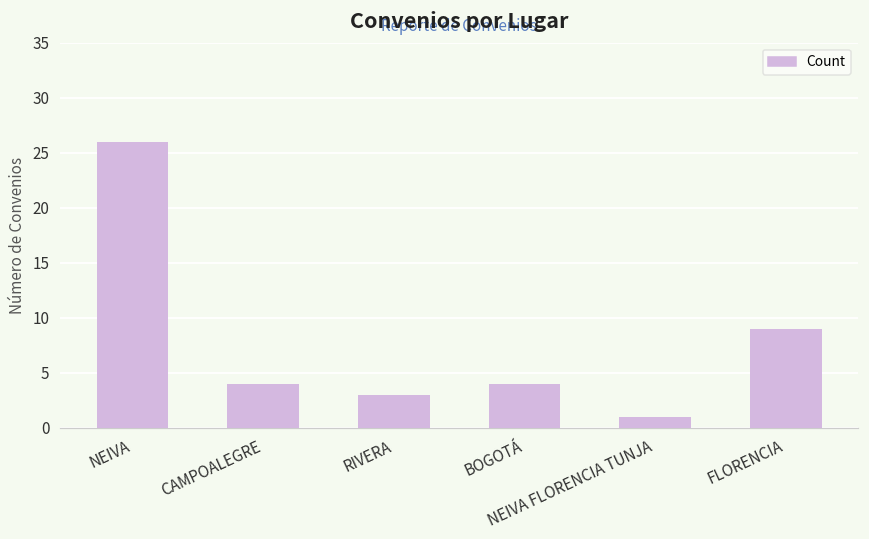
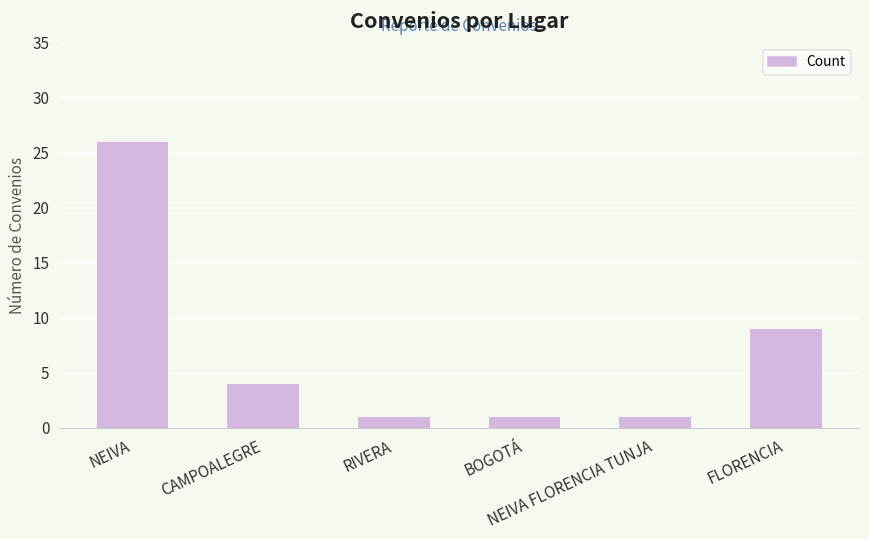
  {
    "NEIVA": 26,
    "CAMPOALEGRE": 4,
-   "RIVERA": 3,
-   "BOGOTÁ": 4,
+   "RIVERA": 1,
+   "BOGOTÁ": 1,
    "NEIVA FLORENCIA TUNJA": 1,
    "FLORENCIA": 9
  }
